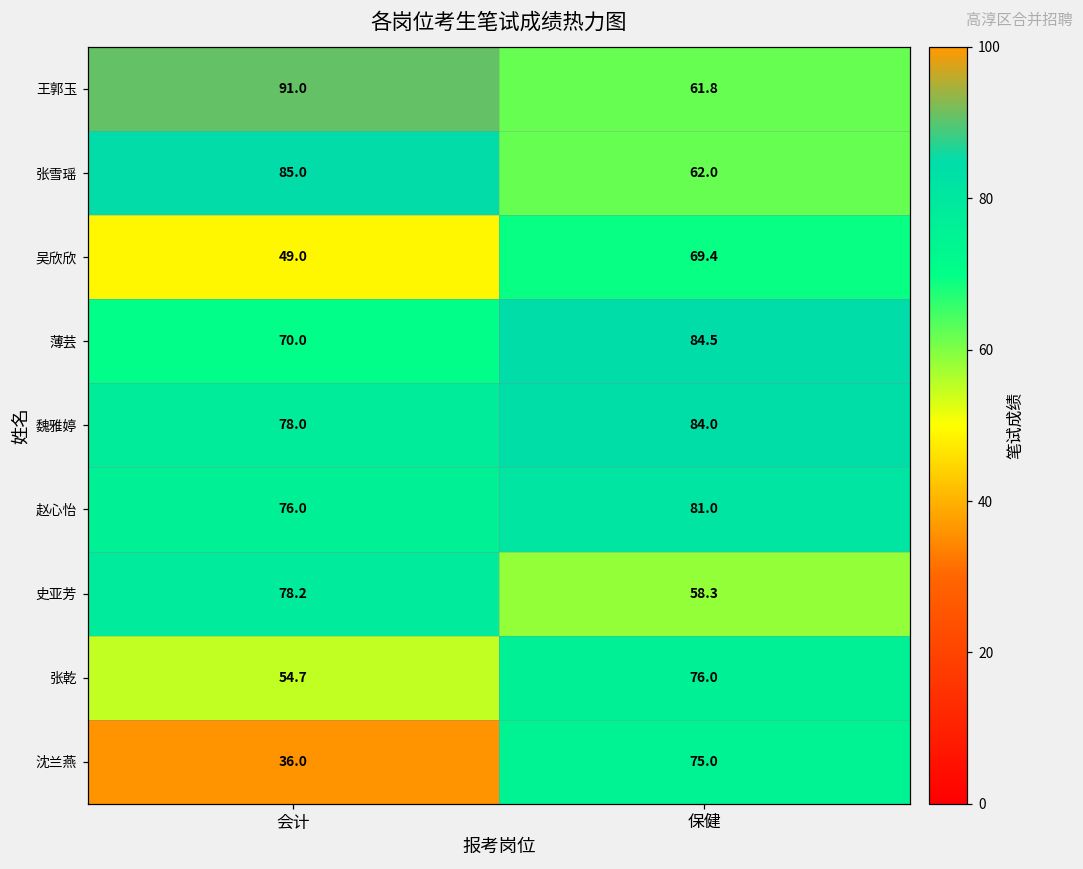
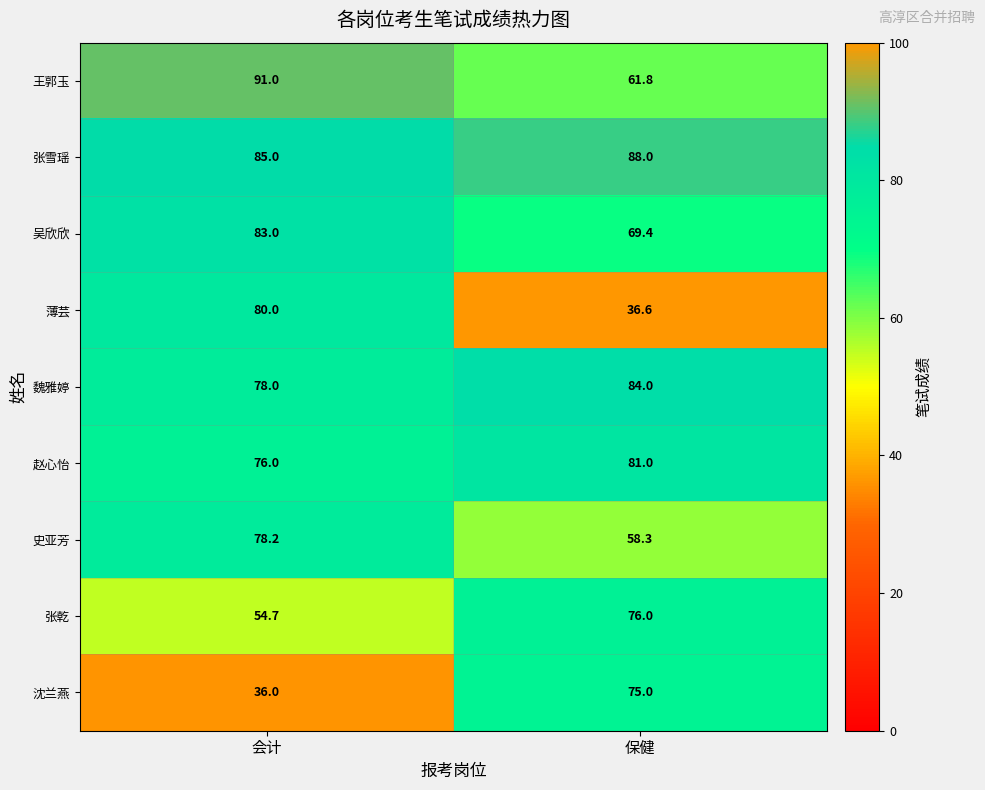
  {
    "王郭玉": {
      "会计": 91.0,
      "保健": 61.8
    },
    "张雪瑶": {
      "会计": 85.0,
-     "保健": 62.0
+     "保健": 88.0
    },
    "吴欣欣": {
-     "会计": 49.0,
+     "会计": 83.0,
      "保健": 69.4
    },
    "薄芸": {
-     "会计": 70.0,
-     "保健": 84.5
+     "会计": 80.0,
+     "保健": 36.6
    },
    "魏雅婷": {
      "会计": 78.0,
      "保健": 84.0
    },
    "赵心怡": {
      "会计": 76.0,
      "保健": 81.0
    },
    "史亚芳": {
      "会计": 78.2,
      "保健": 58.3
    },
    "张乾": {
      "会计": 54.7,
      "保健": 76.0
    },
    "沈兰燕": {
      "会计": 36.0,
      "保健": 75.0
    }
  }
